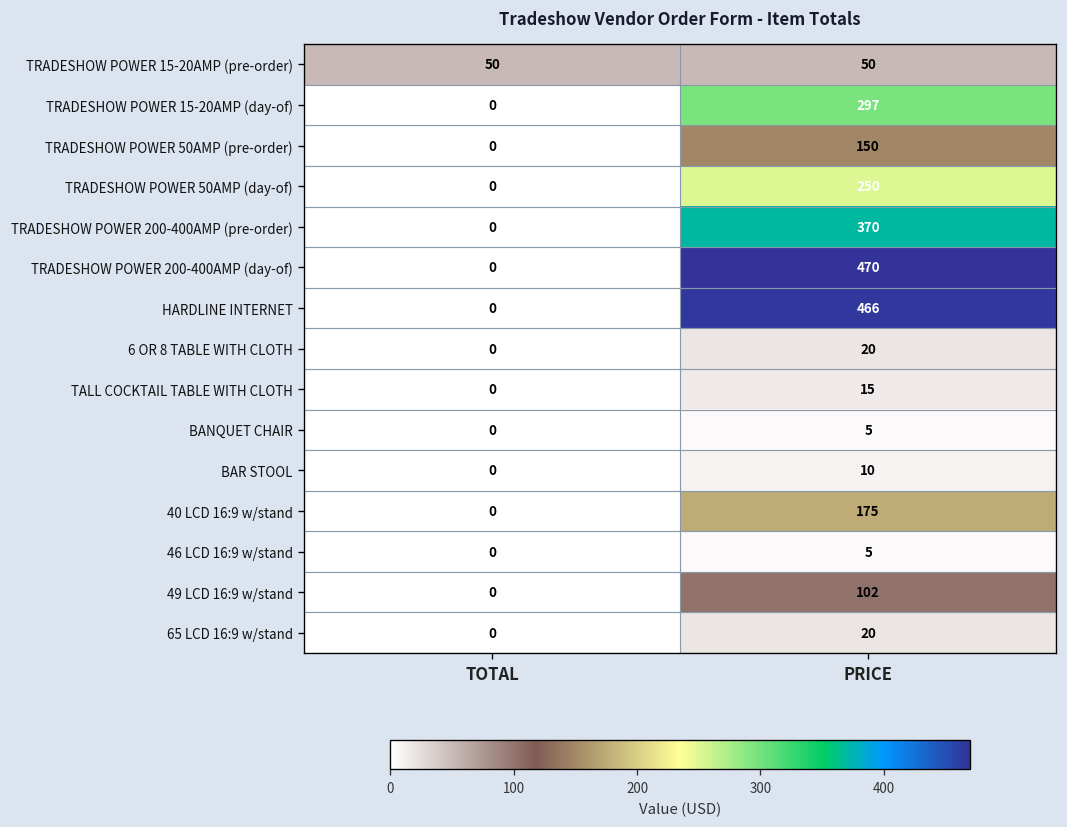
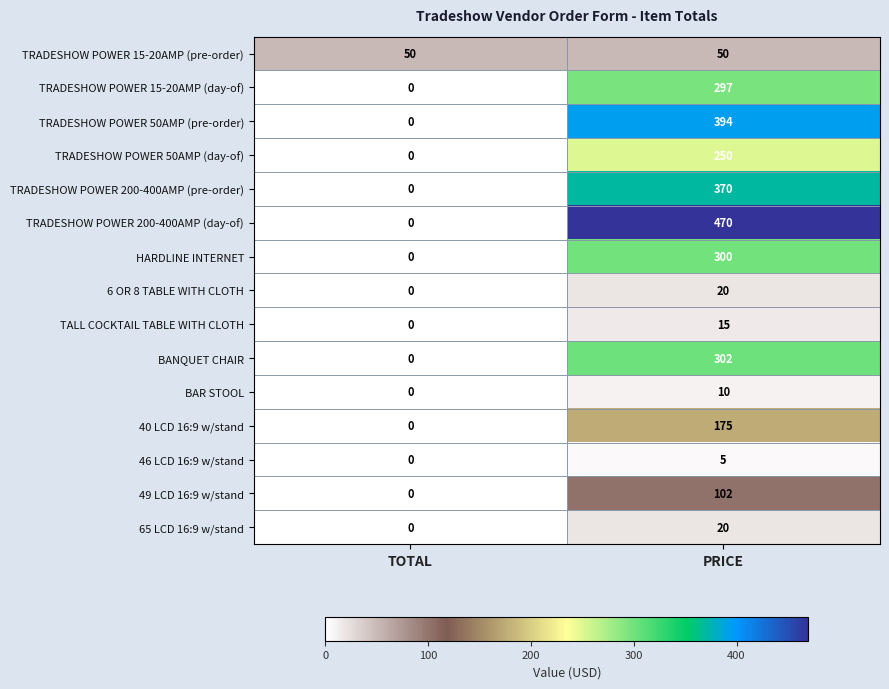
  {
    "TRADESHOW POWER 15-20AMP (pre-order)": {
      "TOTAL": 50,
      "PRICE": 50
    },
    "TRADESHOW POWER 15-20AMP (day-of)": {
      "TOTAL": 0,
      "PRICE": 297
    },
    "TRADESHOW POWER 50AMP (pre-order)": {
      "TOTAL": 0,
-     "PRICE": 150
+     "PRICE": 394
    },
    "TRADESHOW POWER 50AMP (day-of)": {
      "TOTAL": 0,
      "PRICE": 250
    },
    "TRADESHOW POWER 200-400AMP (pre-order)": {
      "TOTAL": 0,
      "PRICE": 370
    },
    "TRADESHOW POWER 200-400AMP (day-of)": {
      "TOTAL": 0,
      "PRICE": 470
    },
    "HARDLINE INTERNET": {
      "TOTAL": 0,
-     "PRICE": 466
+     "PRICE": 300
    },
    "6 OR 8 TABLE WITH CLOTH": {
      "TOTAL": 0,
      "PRICE": 20
    },
    "TALL COCKTAIL TABLE WITH CLOTH": {
      "TOTAL": 0,
      "PRICE": 15
    },
    "BANQUET CHAIR": {
      "TOTAL": 0,
-     "PRICE": 5
+     "PRICE": 302
    },
    "BAR STOOL": {
      "TOTAL": 0,
      "PRICE": 10
    },
    "40 LCD 16:9 w/stand": {
      "TOTAL": 0,
      "PRICE": 175
    },
    "46 LCD 16:9 w/stand": {
      "TOTAL": 0,
      "PRICE": 5
    },
    "49 LCD 16:9 w/stand": {
      "TOTAL": 0,
      "PRICE": 102
    },
    "65 LCD 16:9 w/stand": {
      "TOTAL": 0,
      "PRICE": 20
    }
  }
